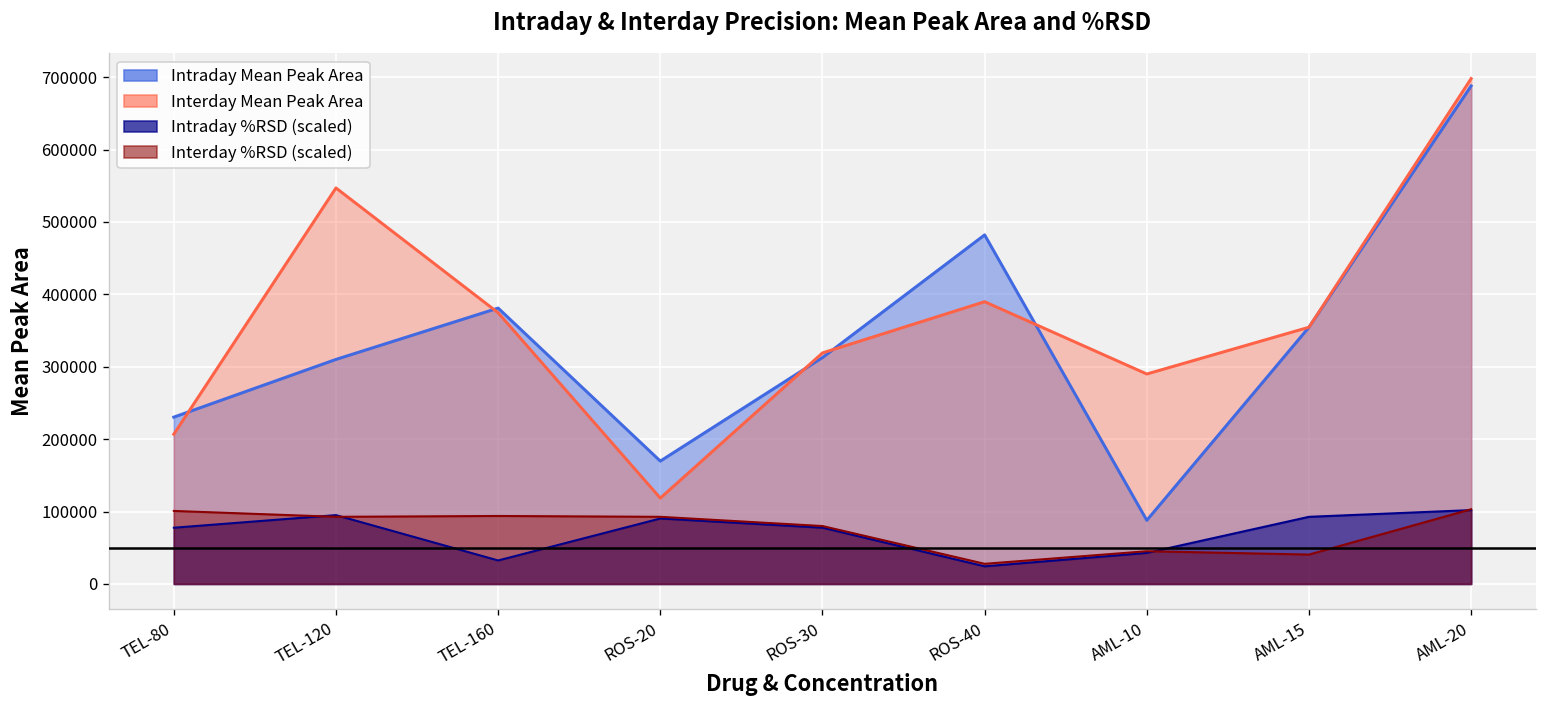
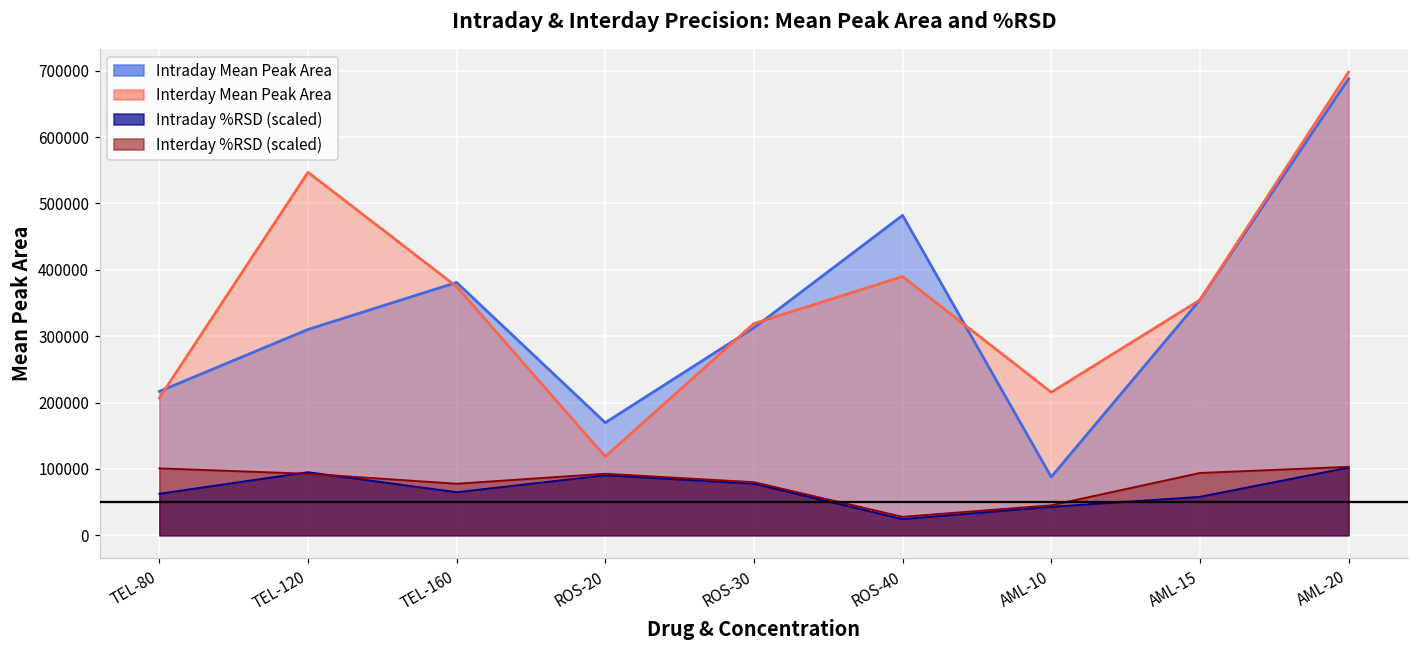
  {
    "Intraday Mean Peak Area": {
-     "TEL-80": 230000,
+     "TEL-80": 220000,
      "TEL-120": 310000,
      "TEL-160": 380000,
      "ROS-20": 170000,
      "ROS-30": 310000,
      "ROS-40": 480000,
      "AML-10": 90000,
      "AML-20": 690000
    },
    "Interday Mean Peak Area": {
      "TEL-80": 210000,
      "TEL-120": 550000,
      "TEL-160": 370000,
      "ROS-20": 120000,
      "ROS-30": 320000,
      "ROS-40": 390000,
-     "AML-10": 290000,
+     "AML-10": 220000,
      "AML-20": 700000
    },
    "Intraday %RSD (scaled)": {
-     "TEL-80": 80000,
-     "TEL-160": 30000,
-     "AML-15": 90000
+     "TEL-80": 60000,
+     "TEL-160": 60000,
+     "AML-15": 60000
    },
    "Interday %RSD (scaled)": {
      "TEL-80": 100000,
-     "TEL-160": 90000,
-     "AML-15": 40000
+     "TEL-160": 80000,
+     "AML-15": 90000
    }
  }
